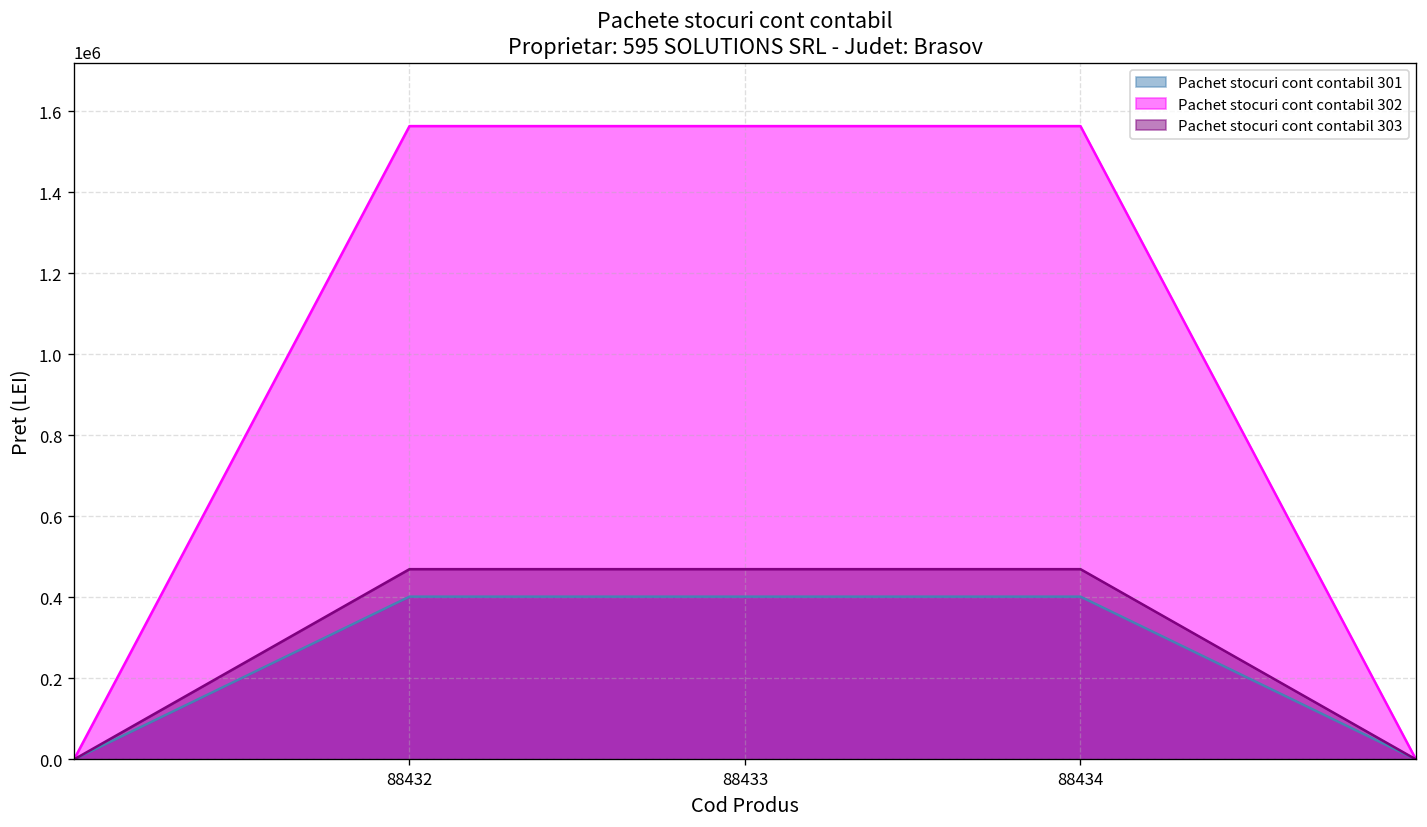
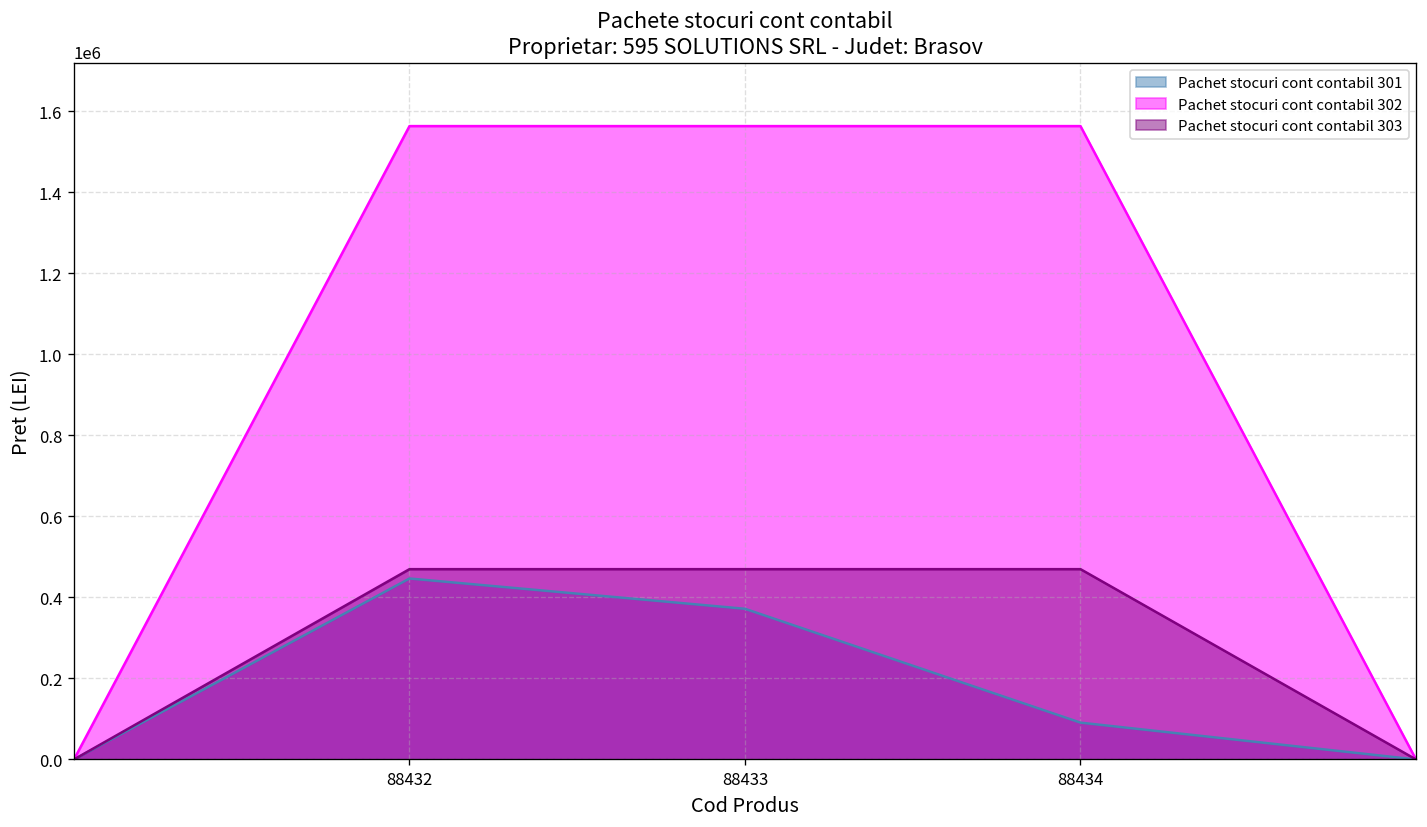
  {
    "Pachet stocuri cont contabil 301": {
-     "88432": 400000,
-     "88433": 400000,
-     "88434": 400000
+     "88432": 450000,
+     "88433": 370000,
+     "88434": 90000
    },
    "Pachet stocuri cont contabil 302": {
      "88432": 1560000,
      "88433": 1560000,
      "88434": 1560000
    },
    "Pachet stocuri cont contabil 303": {
      "88432": 470000,
      "88433": 470000,
      "88434": 470000
    }
  }
